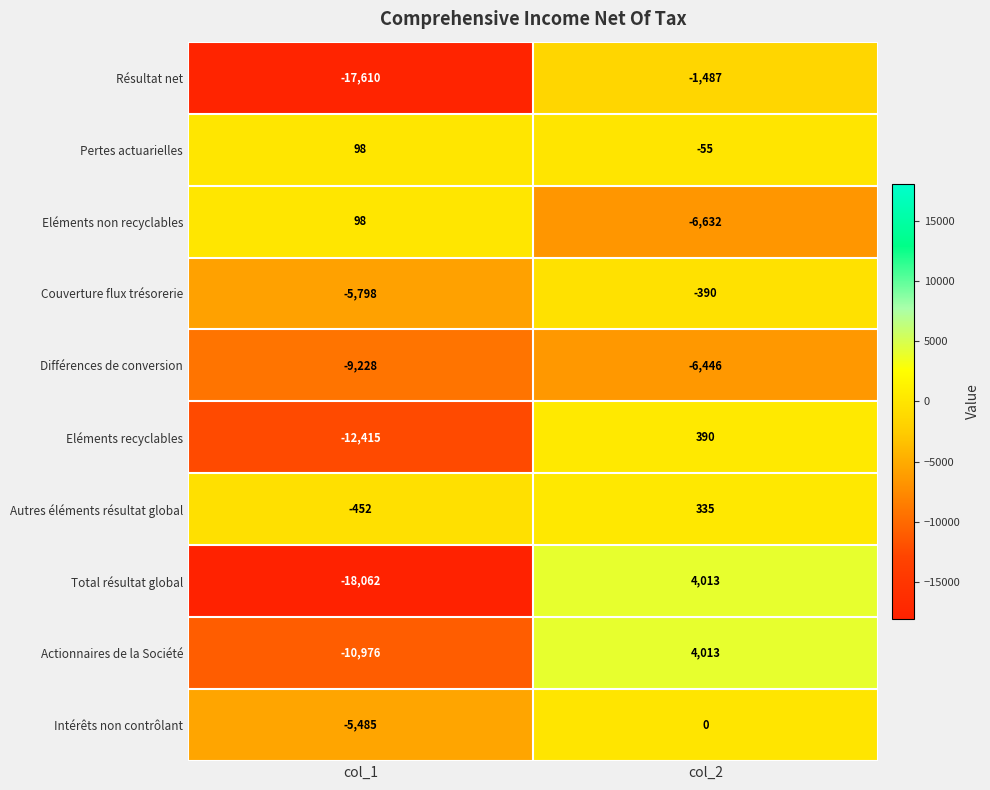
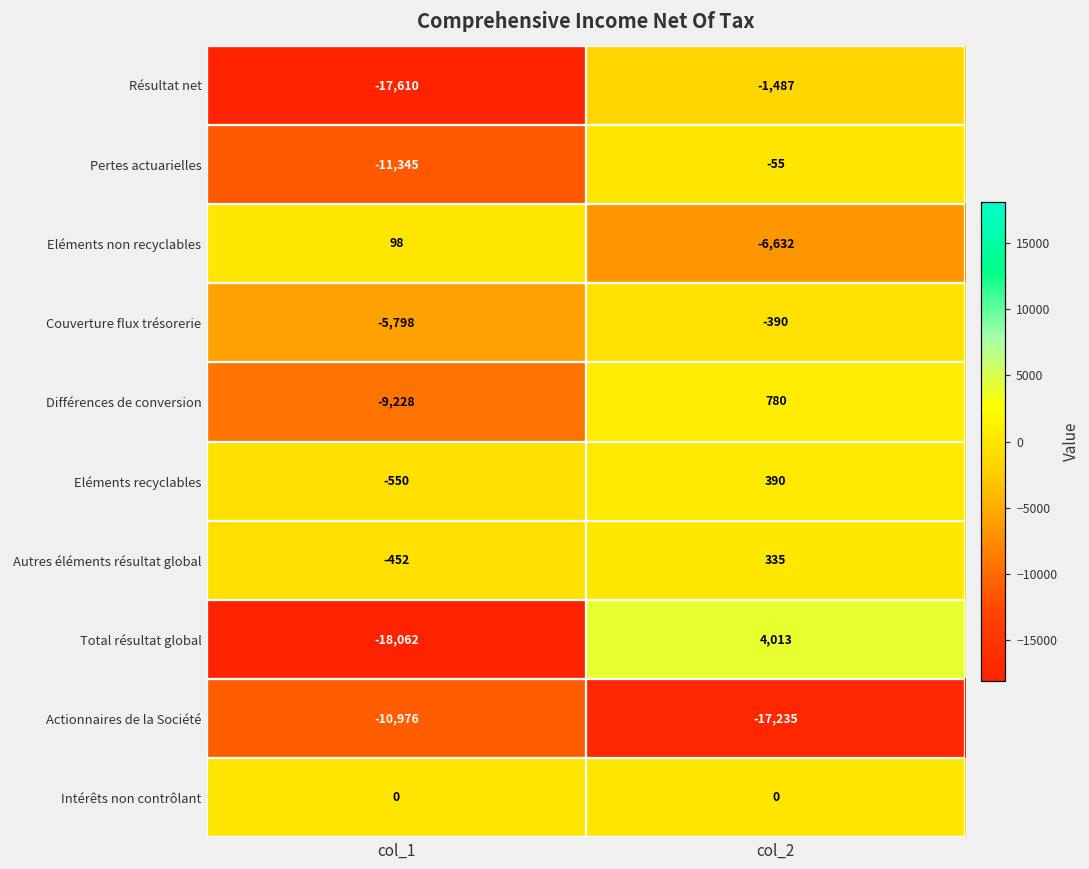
  {
    "Résultat net": {
      "col_1": "-17,610",
      "col_2": "-1,487"
    },
    "Pertes actuarielles": {
-     "col_1": "98",
+     "col_1": "-11,345",
      "col_2": "-55"
    },
    "Eléments non recyclables": {
      "col_1": "98",
      "col_2": "-6,632"
    },
    "Couverture flux trésorerie": {
      "col_1": "-5,798",
      "col_2": "-390"
    },
    "Différences de conversion": {
      "col_1": "-9,228",
-     "col_2": "-6,446"
+     "col_2": "780"
    },
    "Eléments recyclables": {
-     "col_1": "-12,415",
+     "col_1": "-550",
      "col_2": "390"
    },
    "Autres éléments résultat global": {
      "col_1": "-452",
      "col_2": "335"
    },
    "Total résultat global": {
      "col_1": "-18,062",
      "col_2": "4,013"
    },
    "Actionnaires de la Société": {
      "col_1": "-10,976",
-     "col_2": "4,013"
+     "col_2": "-17,235"
    },
    "Intérêts non contrôlant": {
-     "col_1": "-5,485",
+     "col_1": "0",
      "col_2": "0"
    }
  }
